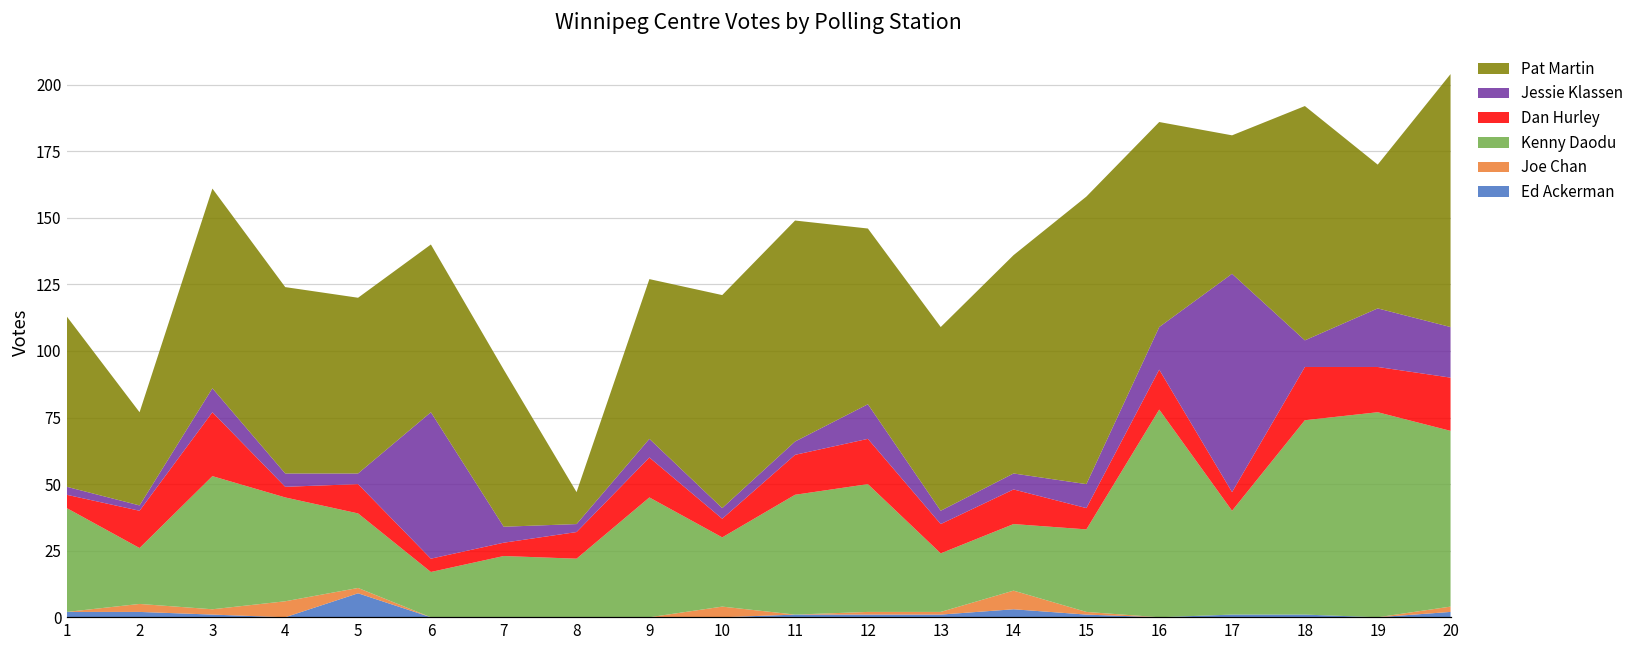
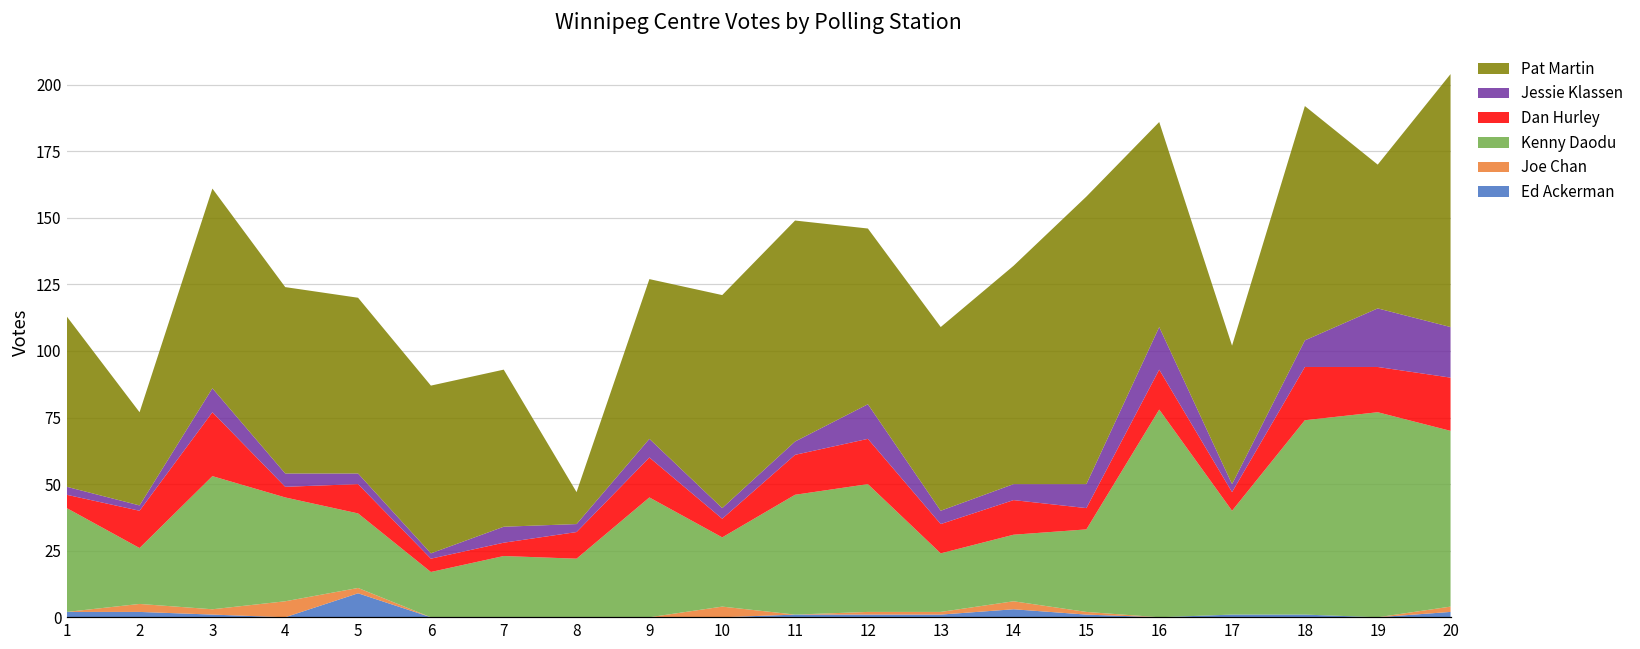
  {
    "Ed Ackerman": {
      "2": 2,
      "4": 0,
      "5": 9,
      "10": 0,
      "14": 3,
      "20": 2
    },
    "Joe Chan": {
-     "14": 7
+     "14": 3
    },
    "Kenny Daodu": {
      "1": 39,
      "2": 21,
      "3": 50,
      "4": 39,
      "5": 28,
      "6": 17,
      "7": 23,
      "8": 22,
      "9": 45,
      "10": 26,
      "11": 45,
      "12": 48,
      "13": 22,
      "14": 25,
      "15": 31,
      "16": 78,
      "17": 39,
      "18": 73,
      "19": 77,
      "20": 66
    },
    "Dan Hurley": {
      "1": 5,
      "2": 14,
      "3": 24,
      "4": 4,
      "5": 11,
      "6": 5,
      "7": 5,
      "8": 10,
      "9": 15,
      "10": 7,
      "11": 15,
      "12": 17,
      "13": 11,
      "14": 13,
      "15": 8,
      "16": 15,
      "17": 7,
      "18": 20,
      "19": 17,
      "20": 20
    },
    "Jessie Klassen": {
      "1": 3,
      "2": 2,
      "3": 9,
      "4": 5,
      "5": 4,
-     "6": 55,
+     "6": 2,
      "7": 6,
      "8": 3,
      "9": 7,
      "10": 4,
      "11": 5,
      "12": 13,
      "13": 5,
      "14": 6,
      "15": 9,
      "16": 16,
-     "17": 82,
+     "17": 3,
      "18": 10,
      "19": 22,
      "20": 19
    },
    "Pat Martin": {
      "1": 64,
      "2": 35,
      "3": 75,
      "4": 70,
      "5": 66,
      "6": 63,
      "7": 59,
      "8": 12,
      "9": 60,
      "10": 80,
      "11": 83,
      "12": 66,
      "13": 69,
      "14": 82,
      "15": 108,
      "16": 77,
      "17": 52,
      "18": 88,
      "19": 54,
      "20": 95
    }
  }
